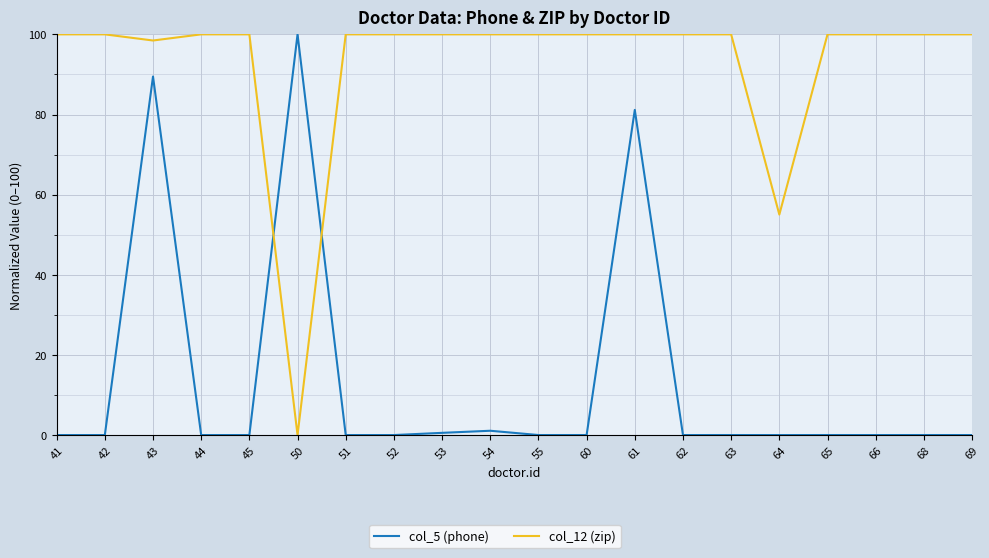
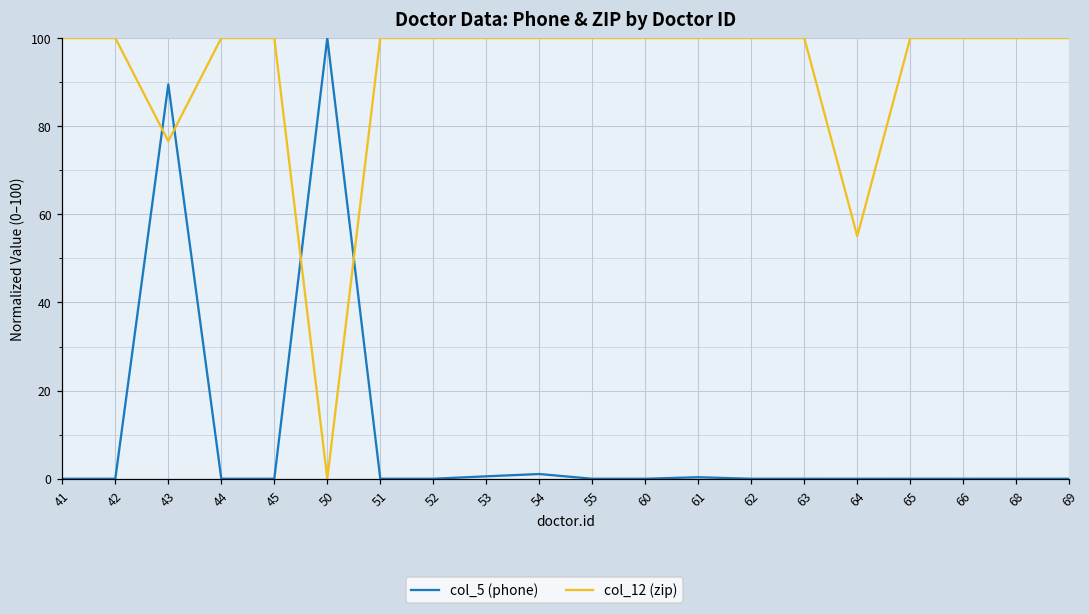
  {
    "col_5 (phone)": {
      "41": 0,
      "42": 0,
      "43": 89,
      "44": 0,
      "45": 0,
      "50": 100,
      "51": 0,
      "52": 0,
      "53": 1,
      "54": 1,
      "55": 0,
      "60": 0,
-     "61": 81,
+     "61": 0,
      "62": 0,
      "63": 0,
      "64": 0,
      "65": 0,
      "66": 0,
      "68": 0,
      "69": 0
    },
    "col_12 (zip)": {
      "41": 100,
      "42": 100,
-     "43": 98,
+     "43": 77,
      "44": 100,
      "45": 100,
      "50": 0,
      "51": 100,
      "52": 100,
      "53": 100,
      "54": 100,
      "55": 100,
      "60": 100,
      "61": 100,
      "62": 100,
      "63": 100,
      "64": 55,
      "65": 100,
      "66": 100,
      "68": 100,
      "69": 100
    }
  }
